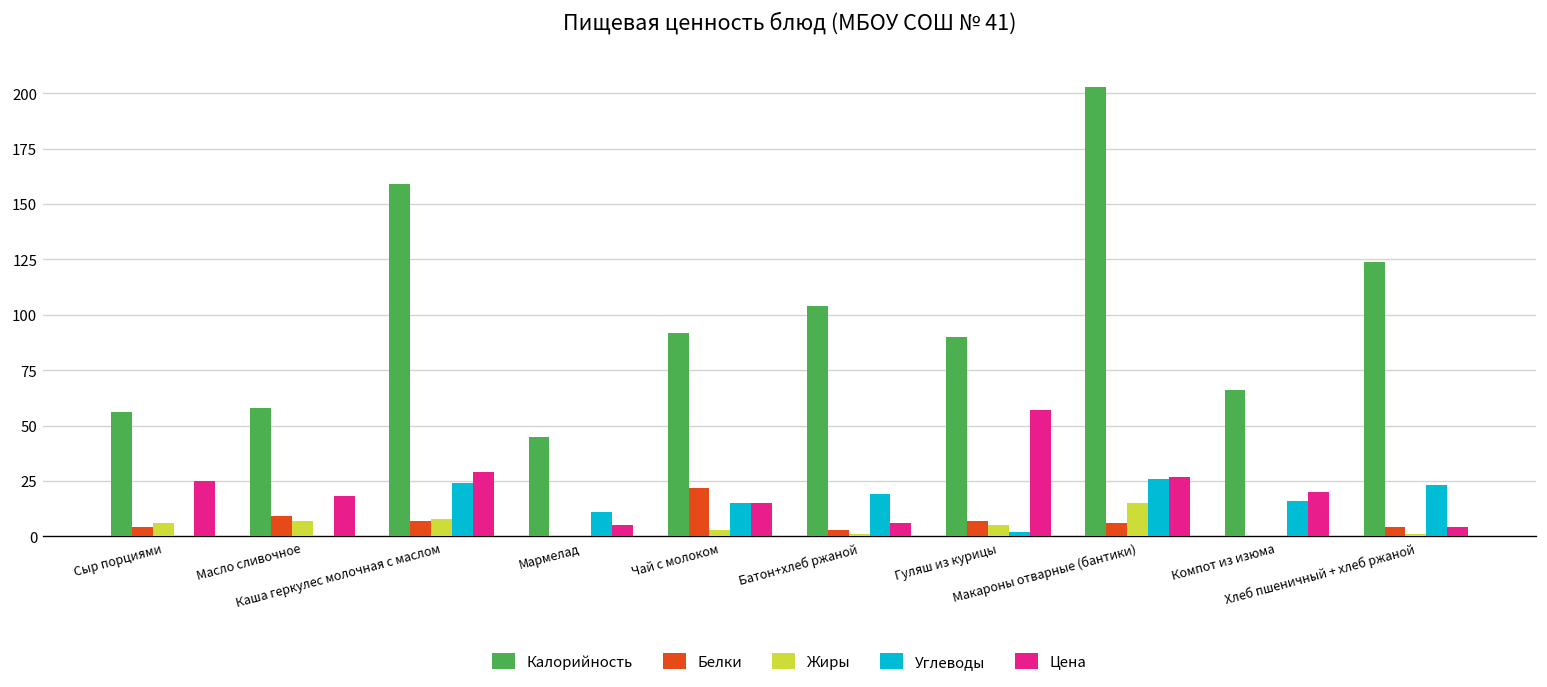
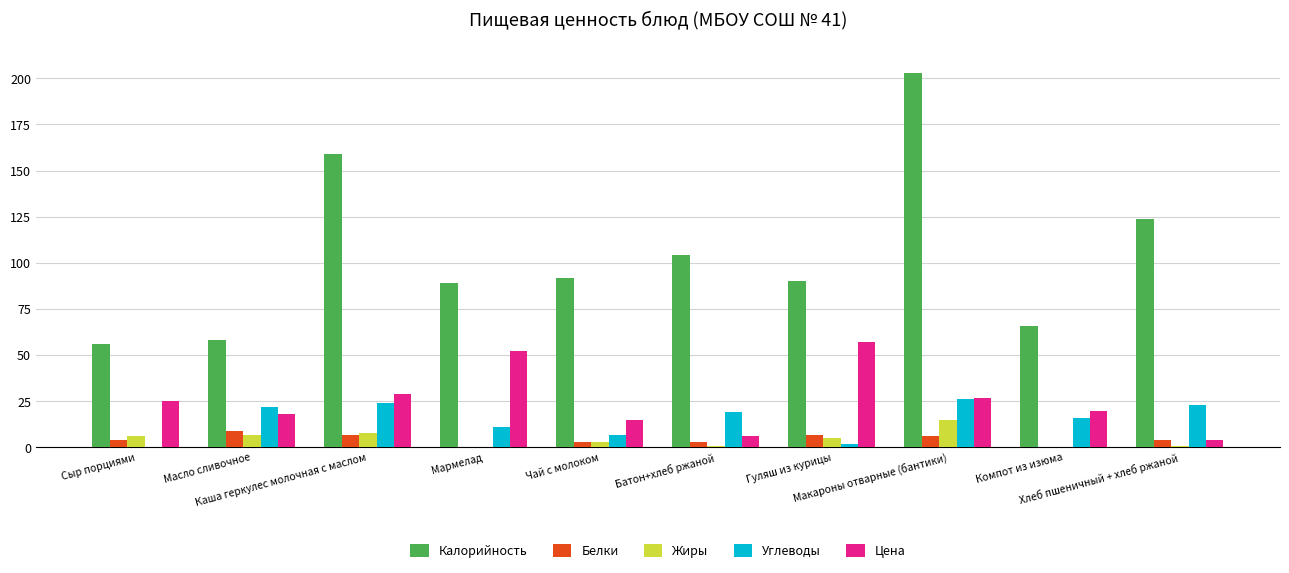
  {
    "Калорийность": {
      "Сыр порциями": 56,
      "Масло сливочное": 58,
      "Каша геркулес молочная с маслом": 159,
-     "Мармелад": 45,
+     "Мармелад": 89,
      "Чай с молоком": 92,
      "Батон+хлеб ржаной": 104,
      "Гуляш из курицы": 90,
      "Макароны отварные (бантики)": 203,
      "Компот из изюма": 66,
      "Хлеб пшеничный + хлеб ржаной": 124
    },
    "Белки": {
      "Сыр порциями": 4,
      "Масло сливочное": 9,
      "Каша геркулес молочная с маслом": 7,
      "Мармелад": 0,
-     "Чай с молоком": 22,
+     "Чай с молоком": 3,
      "Батон+хлеб ржаной": 3,
      "Гуляш из курицы": 7,
      "Макароны отварные (бантики)": 6,
      "Компот из изюма": 0,
      "Хлеб пшеничный + хлеб ржаной": 4
    },
    "Жиры": {
      "Сыр порциями": 6,
      "Масло сливочное": 7,
      "Каша геркулес молочная с маслом": 8,
      "Мармелад": 0,
      "Чай с молоком": 3,
      "Гуляш из курицы": 5,
      "Макароны отварные (бантики)": 15,
      "Компот из изюма": 0
    },
    "Углеводы": {
      "Сыр порциями": 0,
-     "Масло сливочное": 0,
+     "Масло сливочное": 22,
      "Каша геркулес молочная с маслом": 24,
      "Мармелад": 11,
-     "Чай с молоком": 15,
+     "Чай с молоком": 7,
      "Батон+хлеб ржаной": 19,
      "Гуляш из курицы": 2,
      "Макароны отварные (бантики)": 26,
      "Компот из изюма": 16,
      "Хлеб пшеничный + хлеб ржаной": 23
    },
    "Цена": {
      "Сыр порциями": 25,
      "Масло сливочное": 18,
      "Каша геркулес молочная с маслом": 29,
-     "Мармелад": 5,
+     "Мармелад": 52,
      "Чай с молоком": 15,
      "Батон+хлеб ржаной": 6,
      "Гуляш из курицы": 57,
      "Макароны отварные (бантики)": 27,
      "Компот из изюма": 20,
      "Хлеб пшеничный + хлеб ржаной": 4
    }
  }
